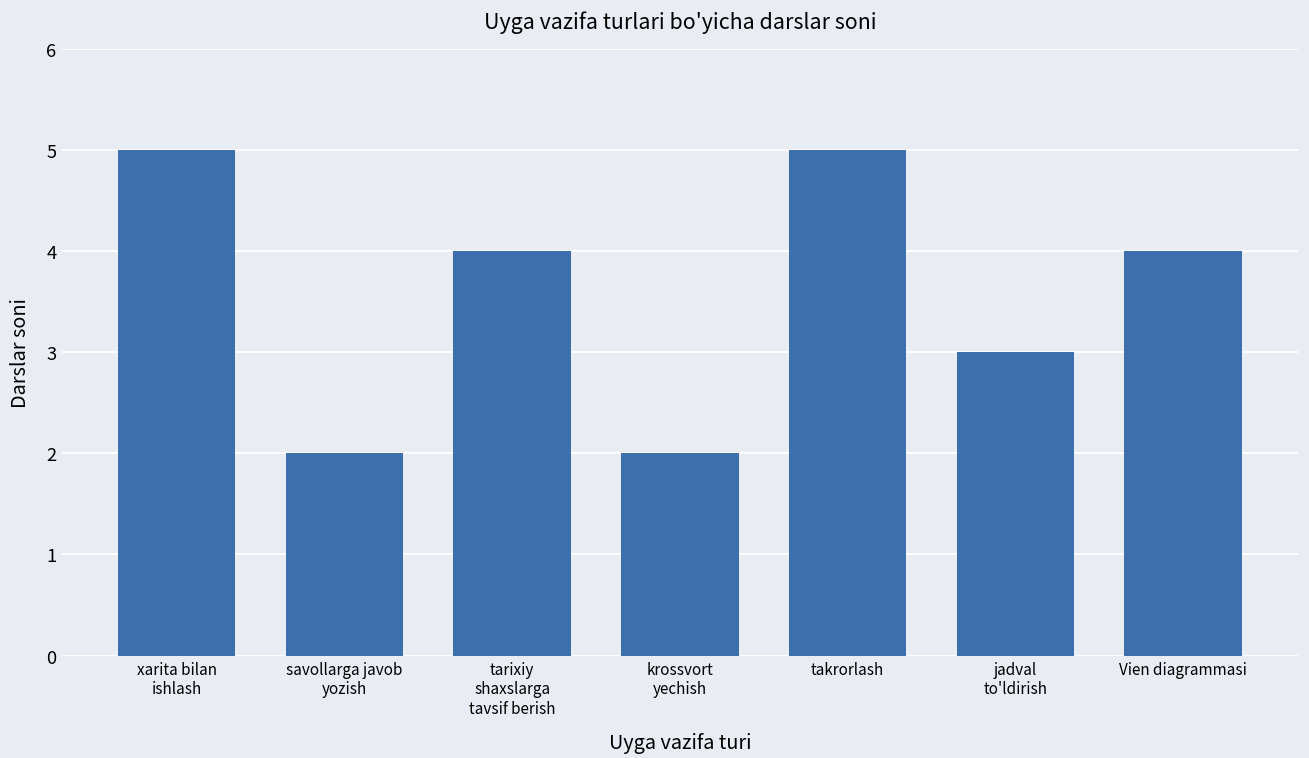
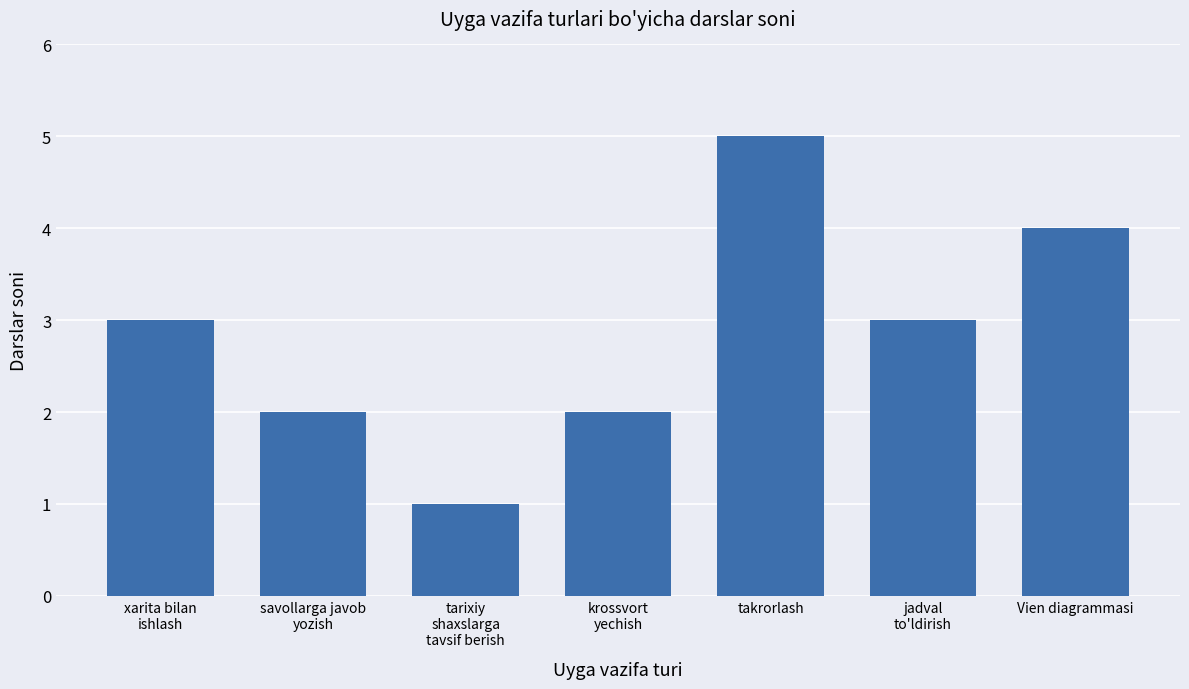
  {
-   "xarita bilan ishlash": 5,
+   "xarita bilan ishlash": 3,
    "savollarga javob yozish": 2,
-   "tarixiy shaxslarga tavsif berish": 4,
+   "tarixiy shaxslarga tavsif berish": 1,
    "krossvort yechish": 2,
    "takrorlash": 5,
    "jadval to'ldirish": 3,
    "Vien diagrammasi": 4
  }
